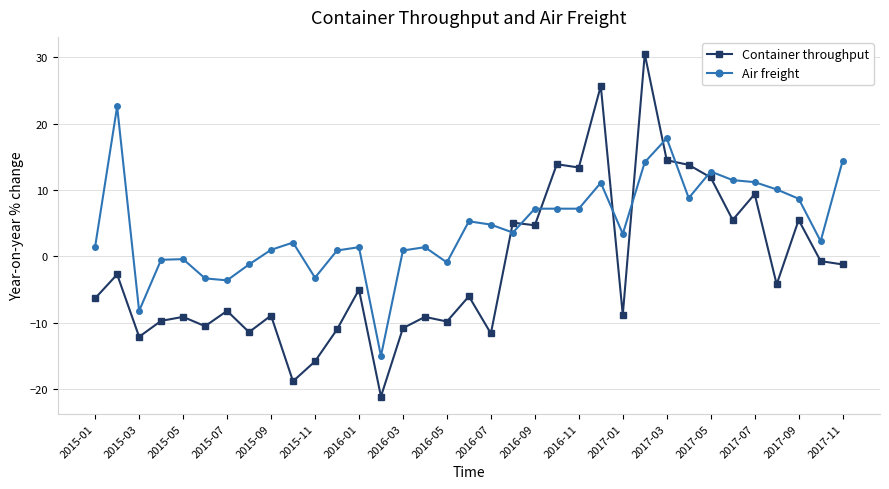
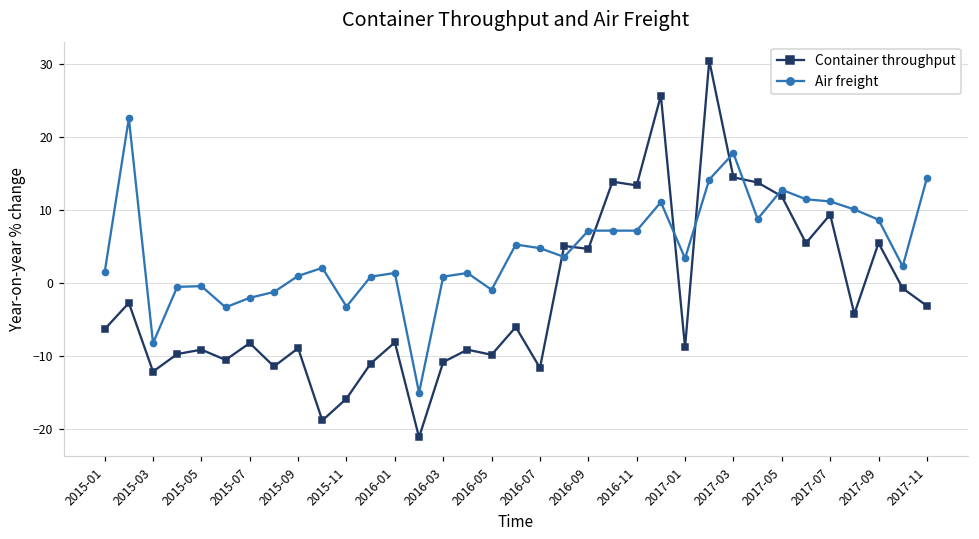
  {
    "Container throughput": {
      "2015-01": -6,
      "2015-03": -12,
      "2015-05": -9,
      "2015-07": -8,
      "2015-09": -9,
      "2015-11": -16,
-     "2016-01": -5,
+     "2016-01": -8,
      "2016-03": -11,
      "2016-05": -10,
      "2016-07": -12,
      "2016-09": 5,
      "2016-11": 13,
      "2017-01": -9,
      "2017-03": 15,
      "2017-05": 12,
      "2017-07": 9,
      "2017-09": 6,
-     "2017-11": -1
+     "2017-11": -3
    },
    "Air freight": {
      "2015-01": 2,
      "2015-03": -8,
      "2015-05": 0,
-     "2015-07": -4,
+     "2015-07": -2,
      "2015-09": 1,
      "2015-11": -3,
      "2016-01": 1,
      "2016-03": 1,
      "2016-05": -1,
      "2016-07": 5,
      "2016-09": 7,
      "2016-11": 7,
      "2017-01": 3,
      "2017-03": 18,
      "2017-05": 13,
      "2017-07": 11,
      "2017-09": 9,
      "2017-11": 14
    }
  }
